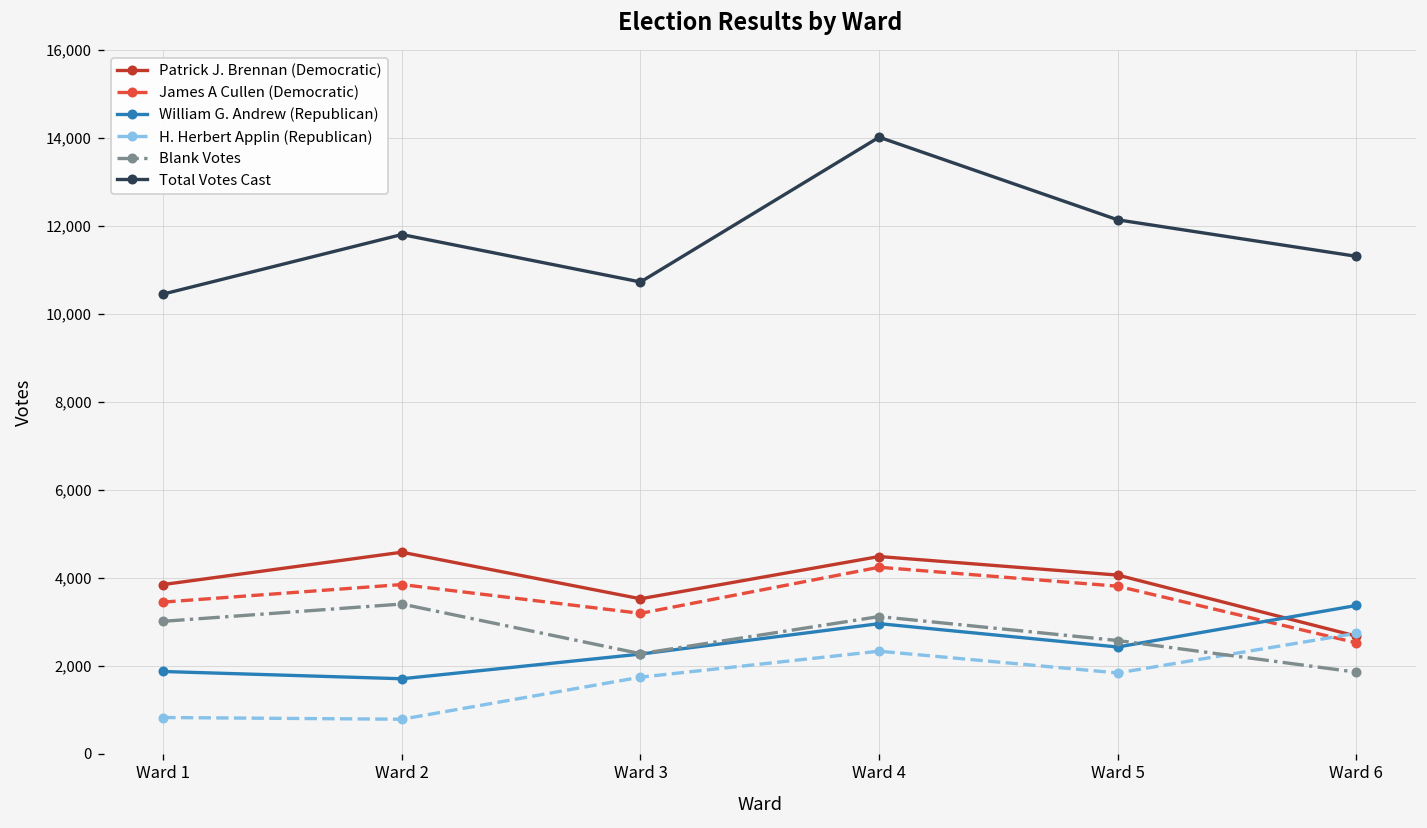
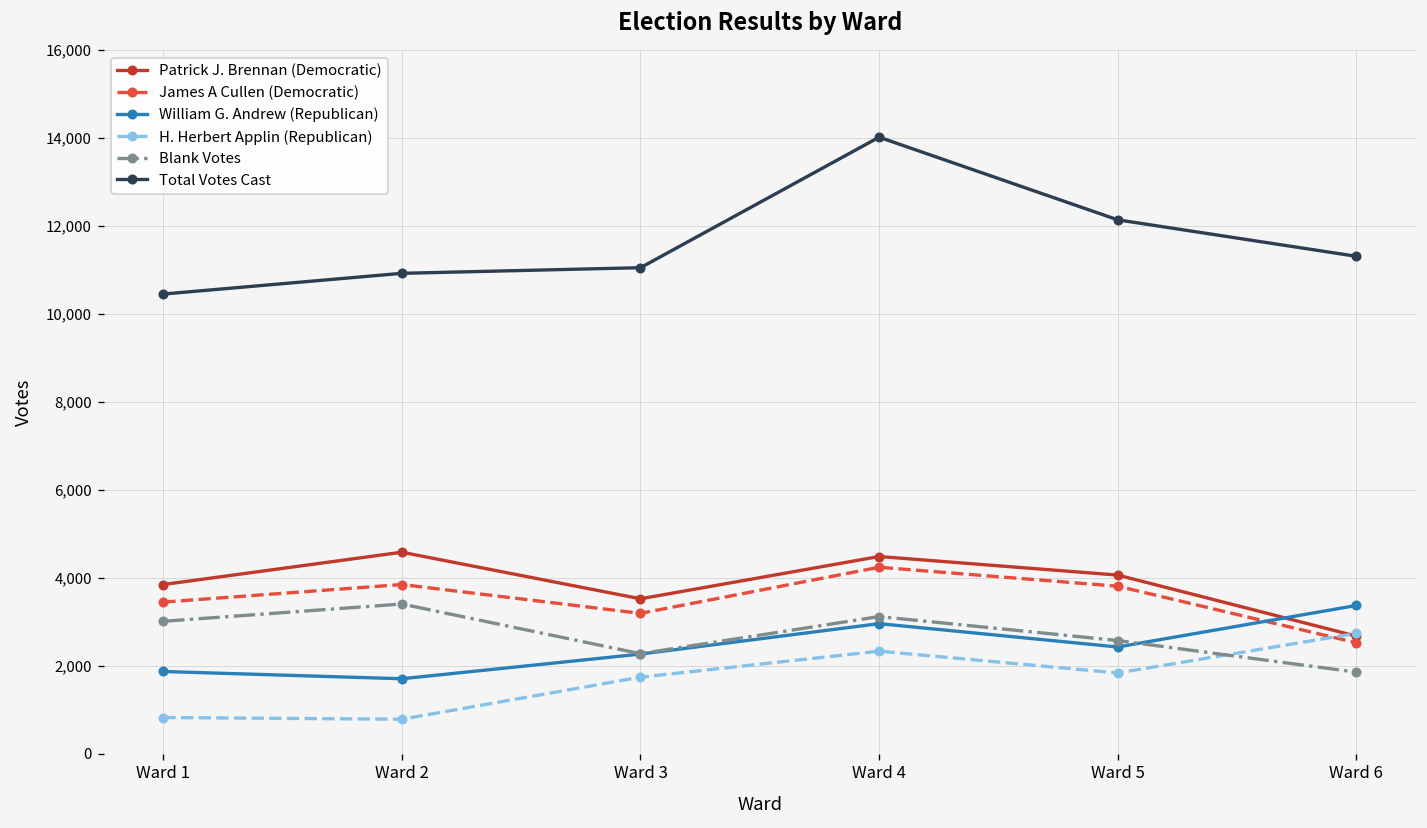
  {
    "William G. Andrew (Republican)": {
      "Ward 1": "1,900",
      "Ward 2": "1,700",
      "Ward 4": "3,000",
      "Ward 5": "2,400",
      "Ward 6": "3,400"
    },
    "H. Herbert Applin (Republican)": {
      "Ward 1": "800",
      "Ward 2": "800",
      "Ward 3": "1,700",
      "Ward 4": "2,300",
      "Ward 5": "1,800"
    },
    "Blank Votes": {
      "Ward 1": "3,000",
      "Ward 2": "3,400",
      "Ward 4": "3,100",
      "Ward 5": "2,600",
      "Ward 6": "1,900"
    },
    "Total Votes Cast": {
      "Ward 1": "10,500",
-     "Ward 2": "11,800",
-     "Ward 3": "10,700",
+     "Ward 2": "10,900",
+     "Ward 3": "11,100",
      "Ward 4": "14,000",
      "Ward 5": "12,100",
      "Ward 6": "11,300"
    }
  }
